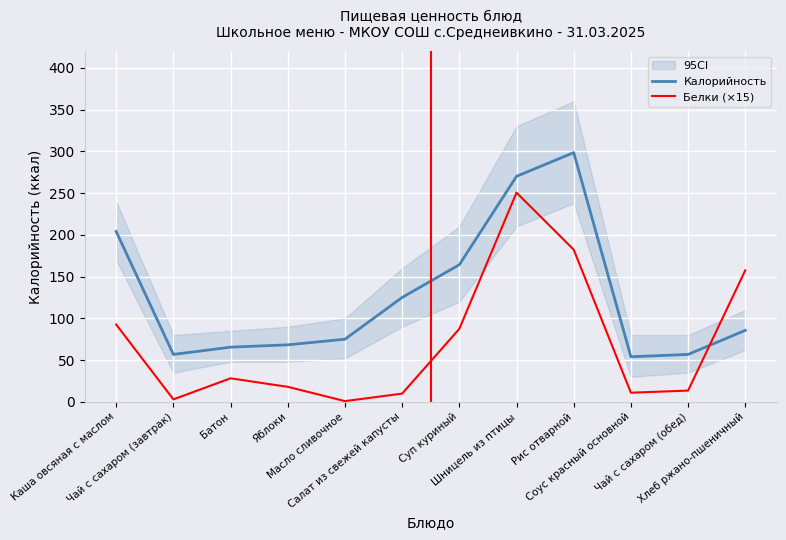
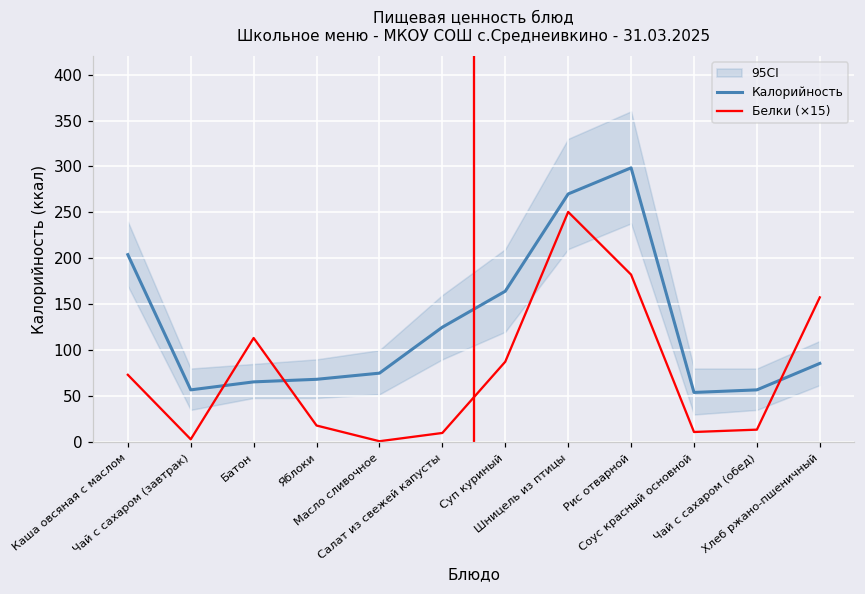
  {
    "Белки (×15)": {
-     "Каша овсяная с маслом": 90,
+     "Каша овсяная с маслом": 70,
      "Чай с сахаром (завтрак)": 0,
-     "Батон": 30,
+     "Батон": 110,
      "Яблоки": 20,
      "Масло сливочное": 0,
      "Салат из свежей капусты": 10,
      "Суп куриный": 90,
      "Шницель из птицы": 250,
      "Рис отварной": 180,
      "Соус красный основной": 10,
      "Чай с сахаром (обед)": 10,
      "Хлеб ржано-пшеничный": 160
    }
  }
